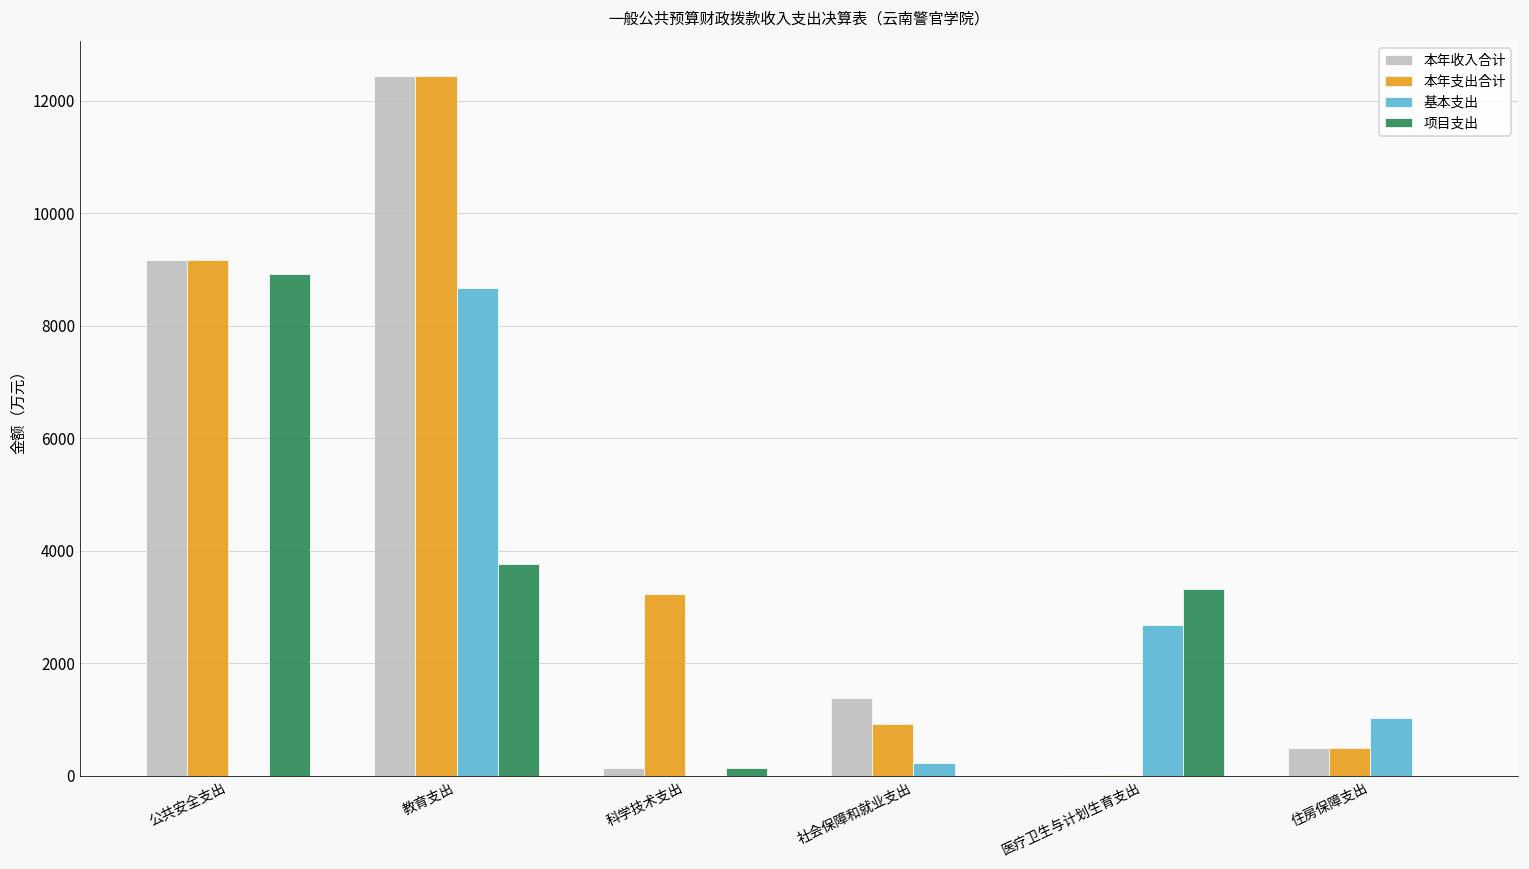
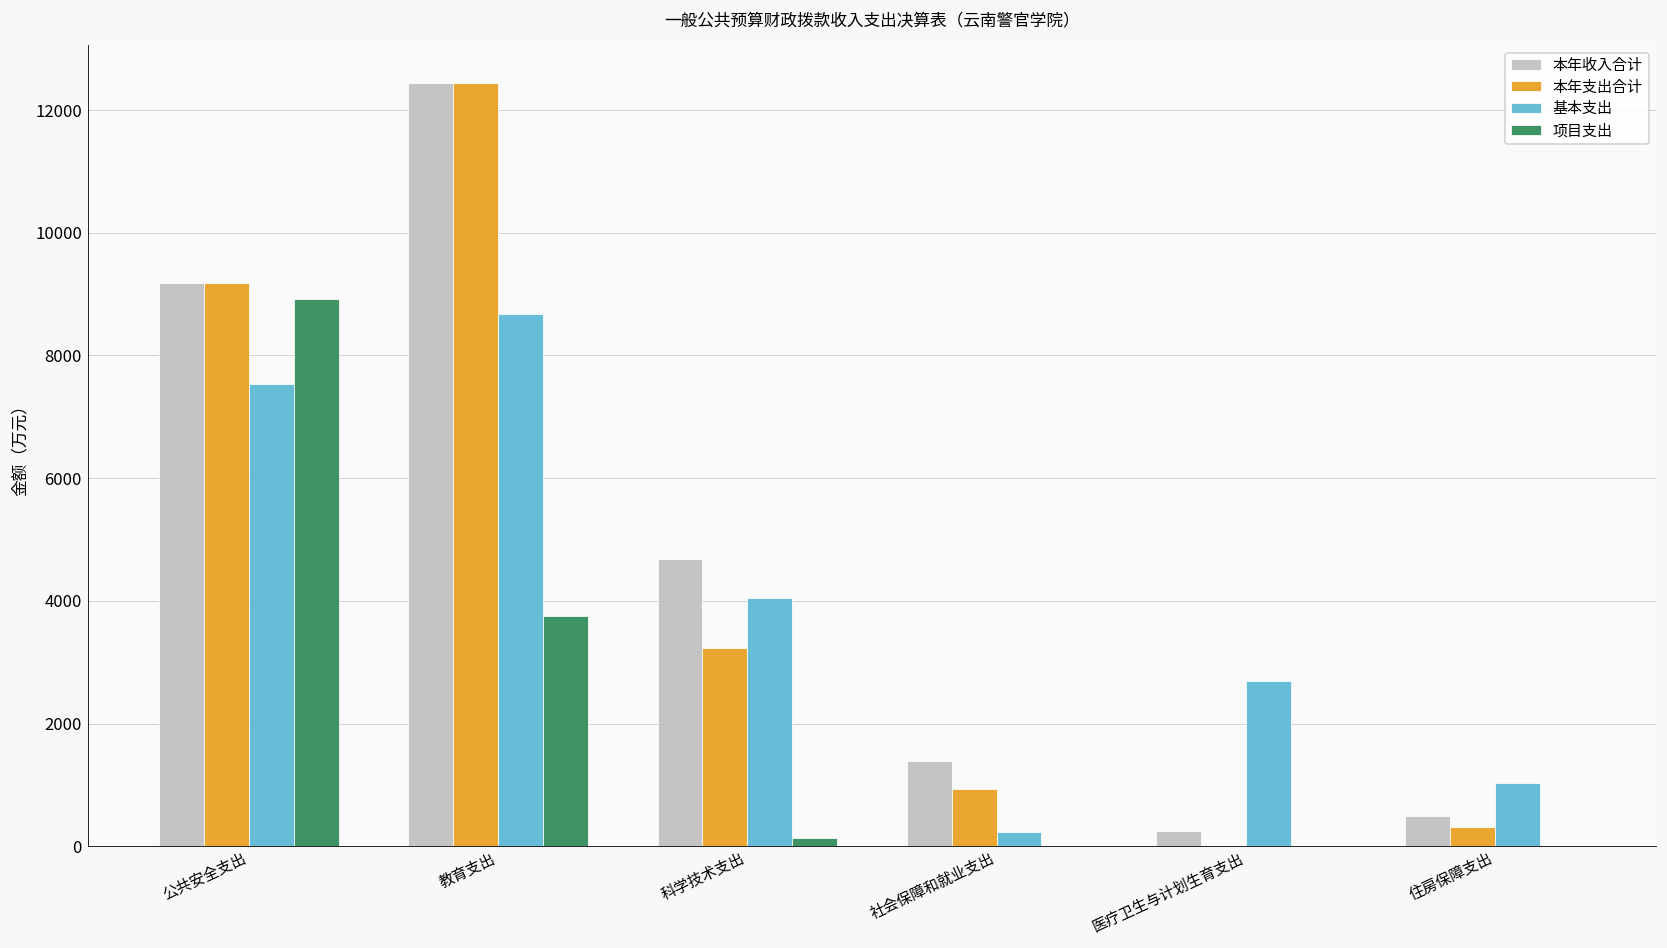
  {
    "本年收入合计": {
      "公共安全支出": 9200,
      "教育支出": 12400,
-     "科学技术支出": 100,
+     "科学技术支出": 4700,
      "社会保障和就业支出": 1400,
-     "医疗卫生与计划生育支出": 0,
+     "医疗卫生与计划生育支出": 200,
      "住房保障支出": 500
    },
    "本年支出合计": {
      "公共安全支出": 9200,
      "教育支出": 12400,
      "科学技术支出": 3200,
      "社会保障和就业支出": 900,
-     "住房保障支出": 500
+     "住房保障支出": 300
    },
    "基本支出": {
-     "公共安全支出": 0,
+     "公共安全支出": 7500,
      "教育支出": 8700,
-     "科学技术支出": 0,
+     "科学技术支出": 4000,
      "社会保障和就业支出": 200,
      "医疗卫生与计划生育支出": 2700,
      "住房保障支出": 1000
    },
    "项目支出": {
      "公共安全支出": 8900,
      "教育支出": 3800,
      "科学技术支出": 100,
      "社会保障和就业支出": 0,
-     "医疗卫生与计划生育支出": 3300,
+     "医疗卫生与计划生育支出": 0,
      "住房保障支出": 0
    }
  }
